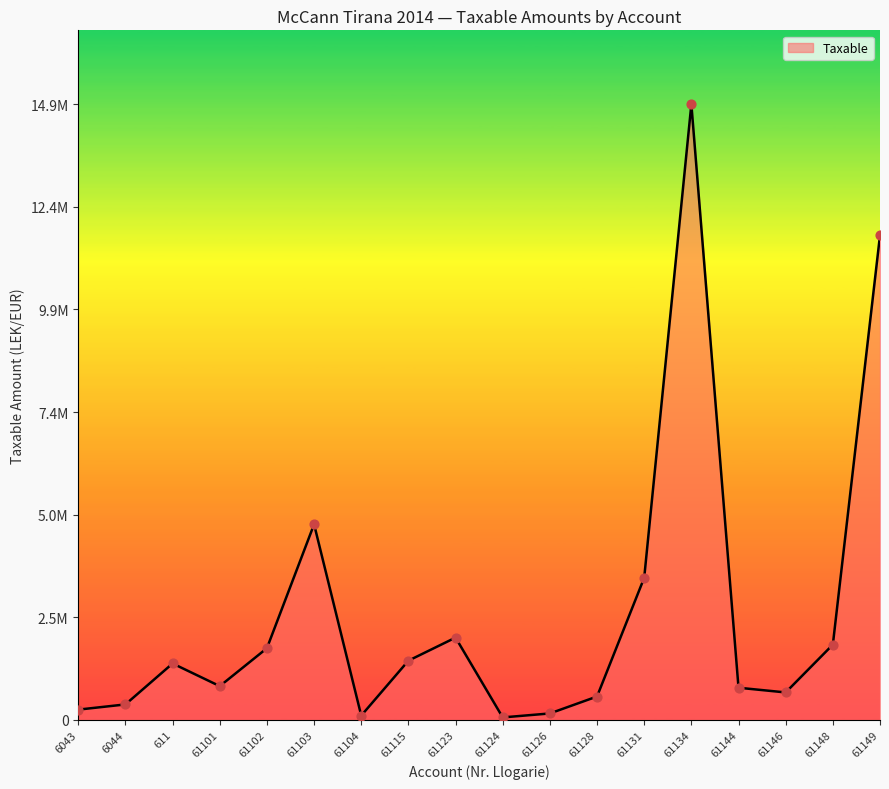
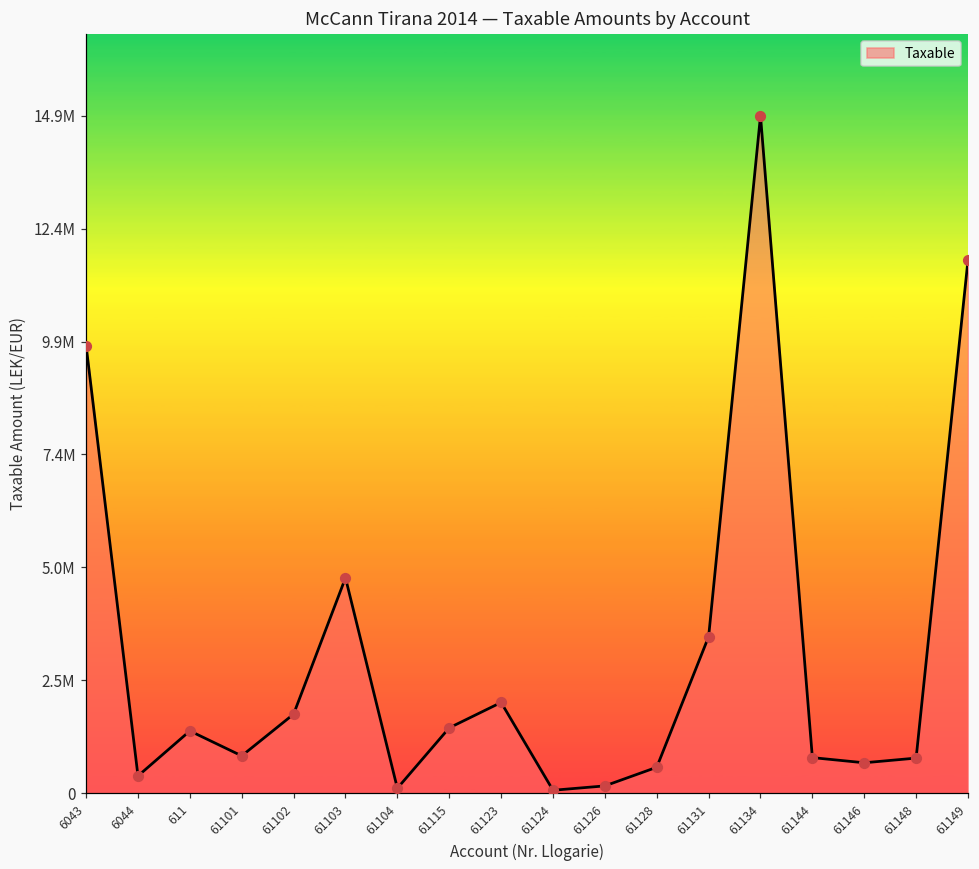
  {
-   "6043": 300000,
+   "6043": 9800000,
    "6044": 400000,
    "611": 1400000,
    "61101": 800000,
    "61102": 1700000,
    "61103": 4700000,
    "61104": 100000,
    "61115": 1400000,
    "61123": 2000000,
    "61124": 100000,
    "61126": 200000,
    "61128": 600000,
    "61131": 3400000,
    "61134": 14900000,
    "61144": 800000,
    "61146": 700000,
-   "61148": 1800000,
+   "61148": 800000,
    "61149": 11700000
  }
